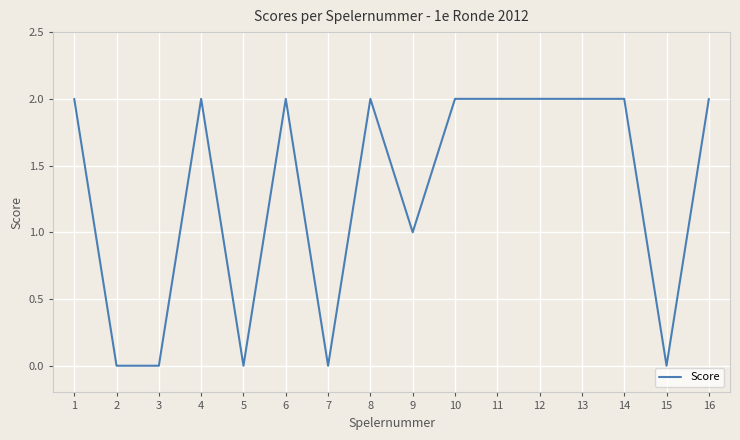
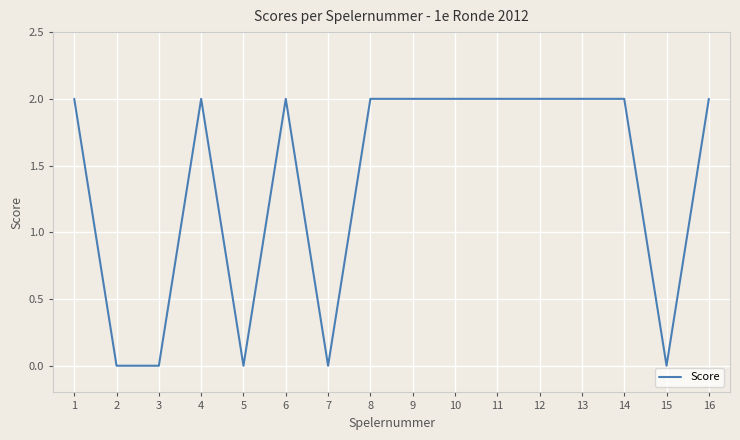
  {
    "1": 2,
    "2": 0,
    "3": 0,
    "4": 2,
    "5": 0,
    "6": 2,
    "7": 0,
    "8": 2,
-   "9": 1,
+   "9": 2,
    "10": 2,
    "11": 2,
    "12": 2,
    "13": 2,
    "14": 2,
    "15": 0,
    "16": 2
  }
